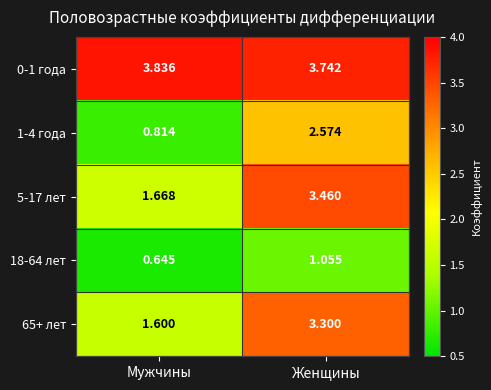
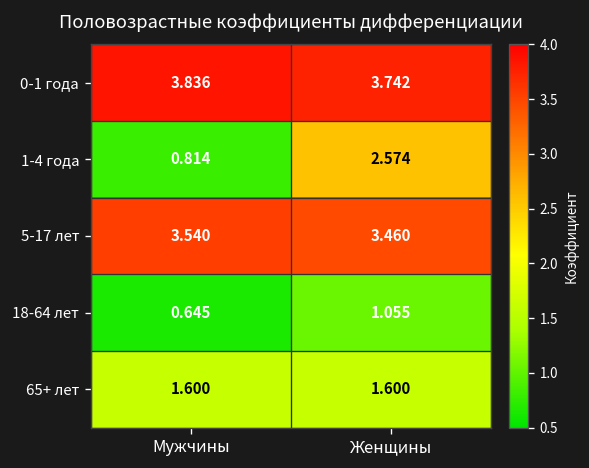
  {
    "0-1 года": {
      "Мужчины": 3.836,
      "Женщины": 3.742
    },
    "1-4 года": {
      "Мужчины": 0.814,
      "Женщины": 2.574
    },
    "5-17 лет": {
-     "Мужчины": 1.668,
+     "Мужчины": 3.540,
      "Женщины": 3.460
    },
    "18-64 лет": {
      "Мужчины": 0.645,
      "Женщины": 1.055
    },
    "65+ лет": {
      "Мужчины": 1.600,
-     "Женщины": 3.300
+     "Женщины": 1.600
    }
  }
